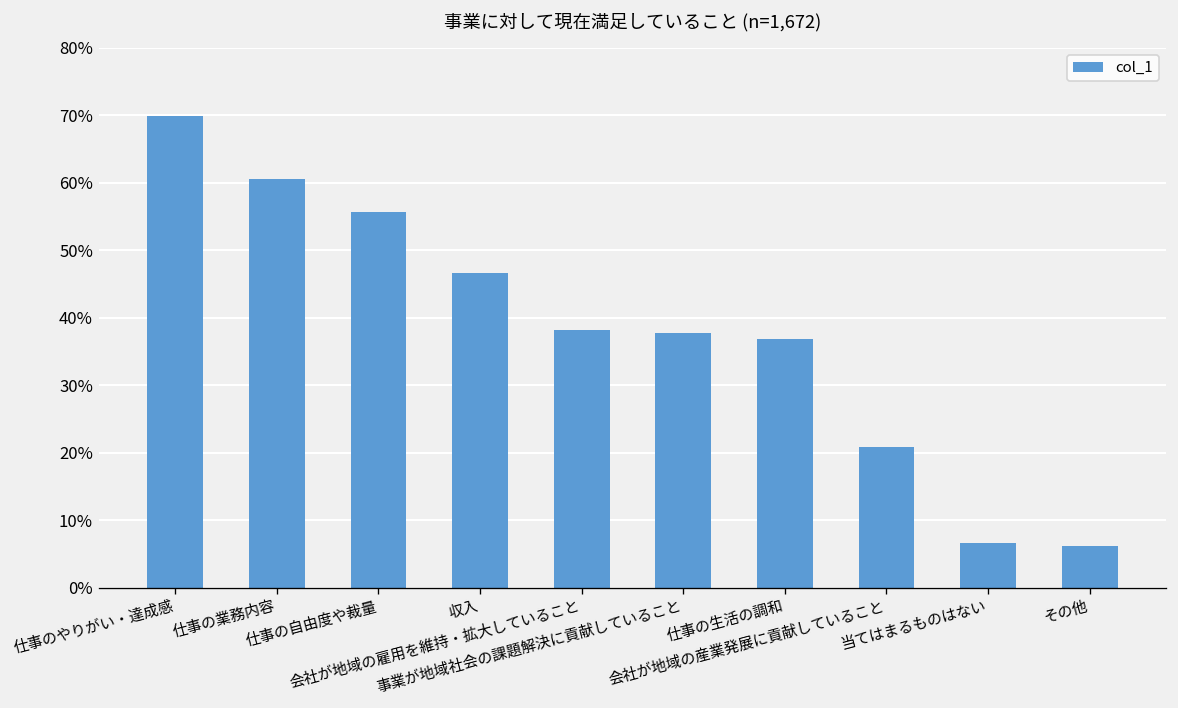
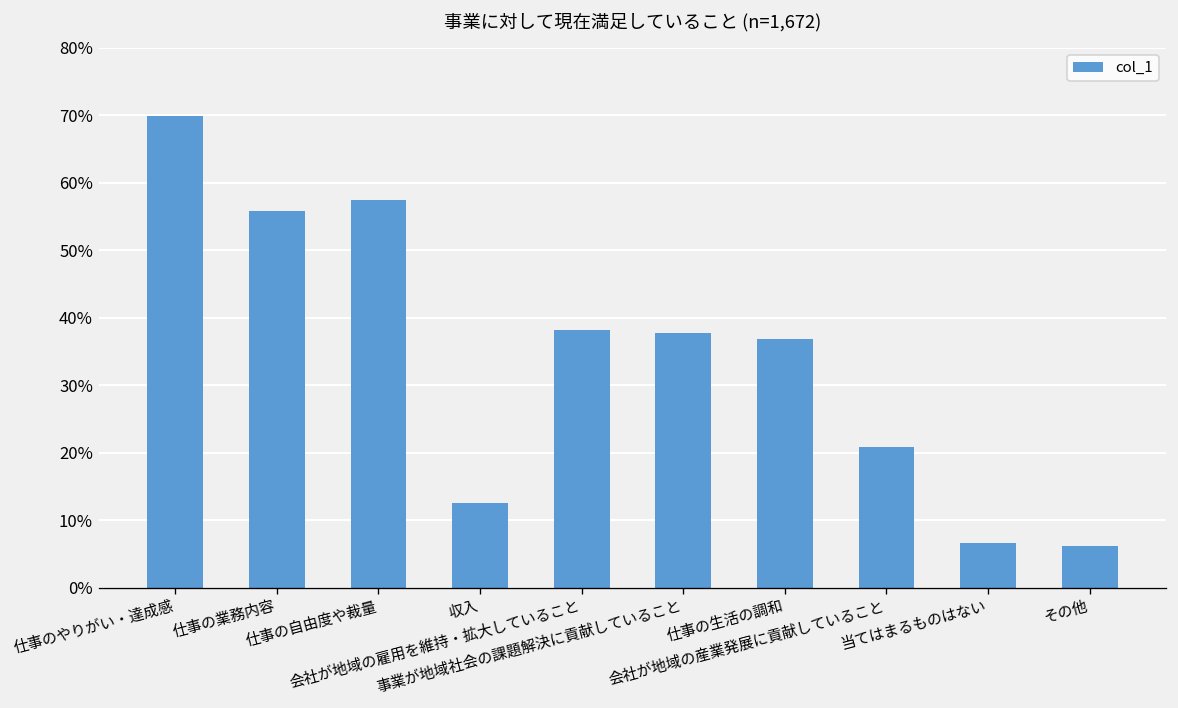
  {
    "仕事のやりがい・達成感": "70%",
-   "仕事の業務内容": "61%",
-   "仕事の自由度や裁量": "56%",
-   "収入": "47%",
+   "仕事の業務内容": "56%",
+   "仕事の自由度や裁量": "57%",
+   "収入": "13%",
    "会社が地域の雇用を維持・拡大していること": "38%",
    "事業が地域社会の課題解決に貢献していること": "38%",
    "仕事の生活の調和": "37%",
    "会社が地域の産業発展に貢献していること": "21%",
    "当てはまるものはない": "7%",
    "その他": "6%"
  }
